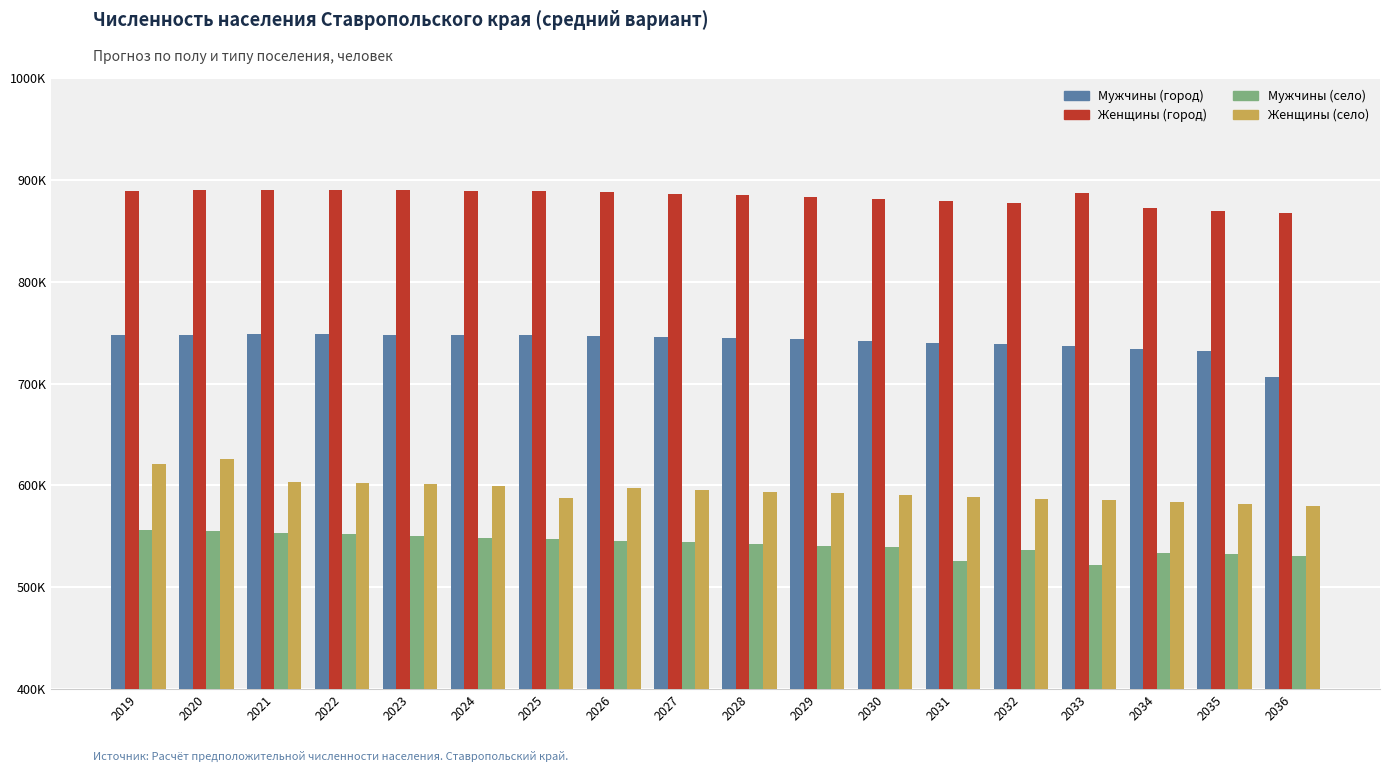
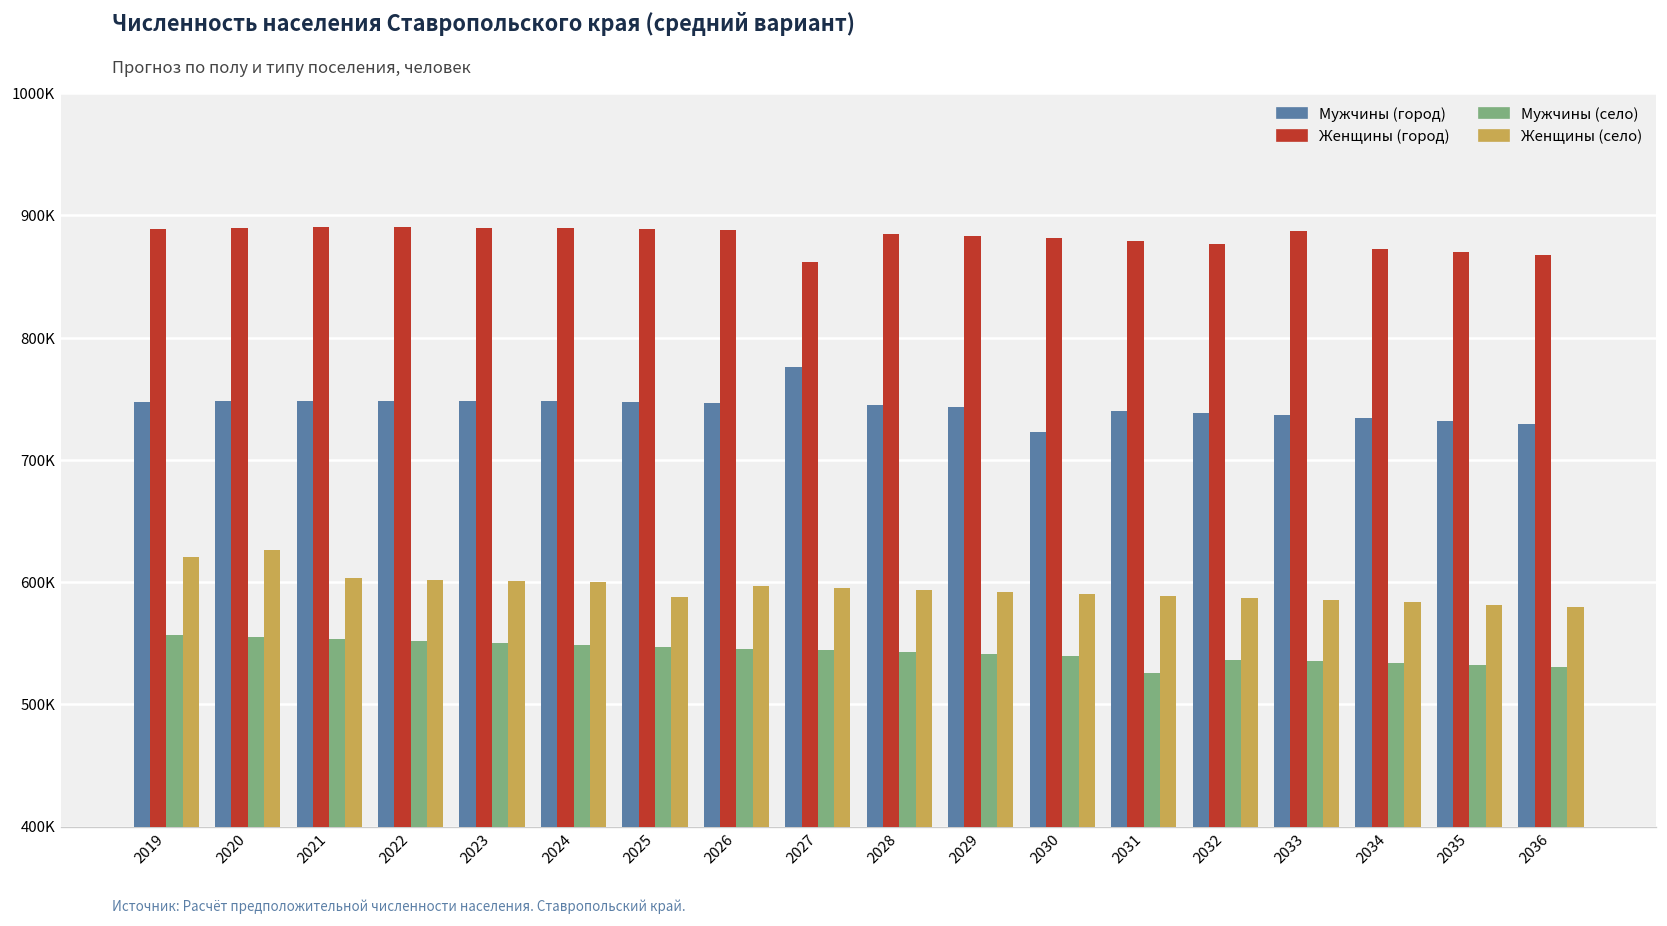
  {
    "Мужчины (город)": {
      "2019": 747000,
      "2020": 748000,
      "2021": 748000,
      "2022": 748000,
      "2023": 748000,
      "2024": 748000,
      "2025": 747000,
      "2026": 747000,
-     "2027": 746000,
+     "2027": 776000,
      "2028": 745000,
      "2029": 743000,
-     "2030": 742000,
+     "2030": 723000,
      "2031": 740000,
      "2032": 738000,
      "2033": 736000,
      "2034": 734000,
      "2035": 732000,
-     "2036": 706000
+     "2036": 730000
    },
    "Женщины (город)": {
      "2019": 889000,
      "2020": 890000,
      "2021": 890000,
      "2022": 890000,
      "2023": 890000,
      "2024": 889000,
      "2025": 889000,
      "2026": 888000,
-     "2027": 886000,
+     "2027": 862000,
      "2028": 885000,
      "2029": 883000,
      "2030": 881000,
      "2031": 879000,
      "2032": 877000,
      "2033": 887000,
      "2034": 872000,
      "2035": 870000,
      "2036": 867000
    },
    "Мужчины (село)": {
      "2019": 556000,
      "2020": 555000,
      "2021": 554000,
      "2022": 552000,
      "2023": 550000,
      "2024": 549000,
      "2025": 547000,
      "2026": 546000,
      "2027": 544000,
      "2028": 542000,
      "2029": 541000,
      "2030": 539000,
      "2031": 526000,
      "2032": 537000,
-     "2033": 522000,
+     "2033": 535000,
      "2034": 534000,
      "2035": 532000,
      "2036": 531000
    },
    "Женщины (село)": {
      "2019": 621000,
      "2020": 626000,
      "2021": 603000,
      "2022": 602000,
      "2023": 601000,
      "2024": 600000,
      "2025": 588000,
      "2026": 597000,
      "2027": 595000,
      "2028": 594000,
      "2029": 592000,
      "2030": 591000,
      "2031": 589000,
      "2032": 587000,
      "2033": 585000,
      "2034": 583000,
      "2035": 582000,
      "2036": 580000
    }
  }
